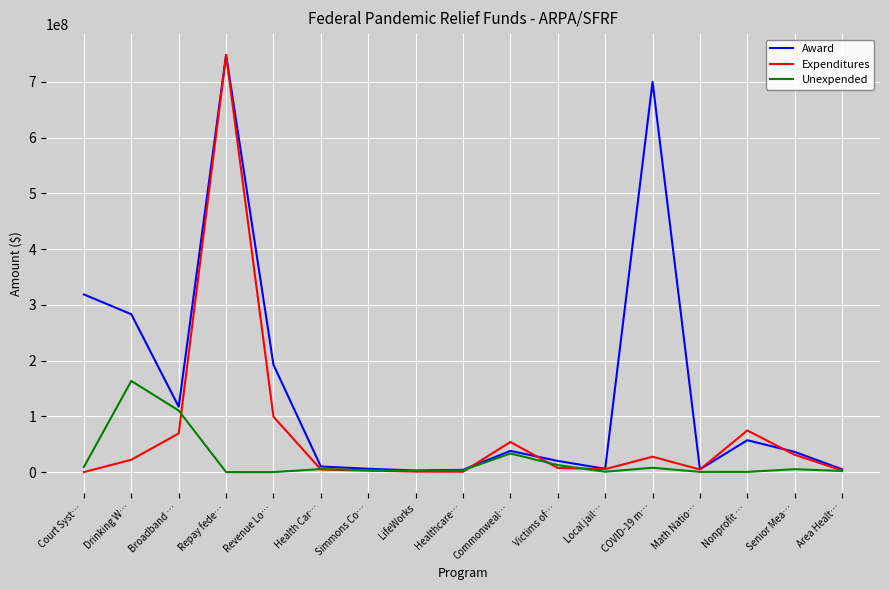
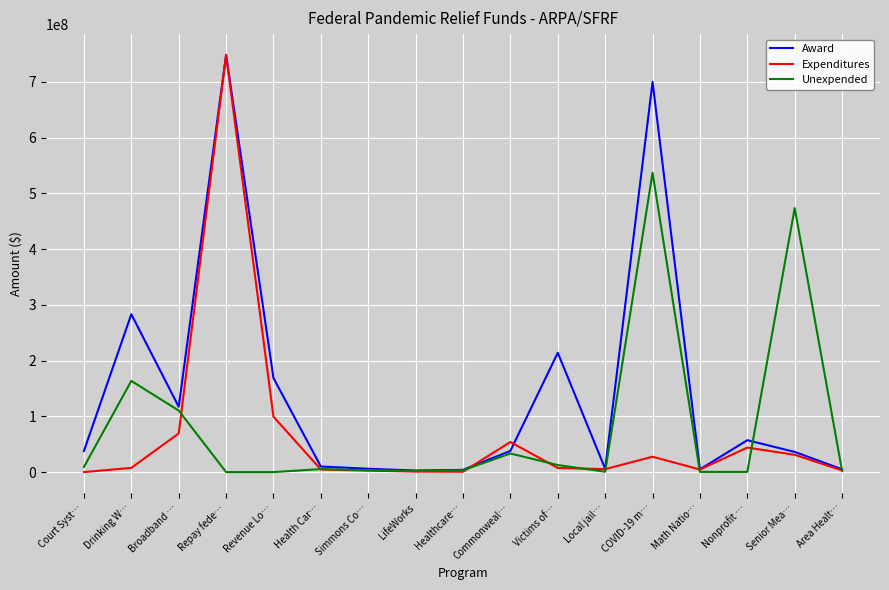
  {
    "Award": {
-     "Court Syst…": 320000000,
+     "Court Syst…": 40000000,
      "Drinking W…": 280000000,
      "Broadband …": 120000000,
-     "Revenue Lo…": 190000000,
+     "Revenue Lo…": 170000000,
      "Health Car…": 10000000,
      "Commonweal…": 40000000,
-     "Victims of…": 20000000,
+     "Victims of…": 210000000,
      "COVID-19 m…": 700000000,
      "Nonprofit …": 60000000,
      "Senior Mea…": 40000000
    },
    "Expenditures": {
      "Court Syst…": 0,
-     "Drinking W…": 20000000,
+     "Drinking W…": 10000000,
      "Broadband …": 70000000,
      "Revenue Lo…": 100000000,
      "Commonweal…": 50000000,
      "Victims of…": 10000000,
      "COVID-19 m…": 30000000,
-     "Nonprofit …": 70000000,
+     "Nonprofit …": 40000000,
      "Senior Mea…": 30000000
    },
    "Unexpended": {
      "Court Syst…": 10000000,
      "Drinking W…": 160000000,
      "Broadband …": 110000000,
      "Repay fede…": 0,
      "Revenue Lo…": 0,
      "Commonweal…": 30000000,
      "Victims of…": 10000000,
      "Local jail…": 0,
-     "COVID-19 m…": 10000000,
+     "COVID-19 m…": 540000000,
      "Nonprofit …": 0,
-     "Senior Mea…": 10000000
+     "Senior Mea…": 470000000
    }
  }
